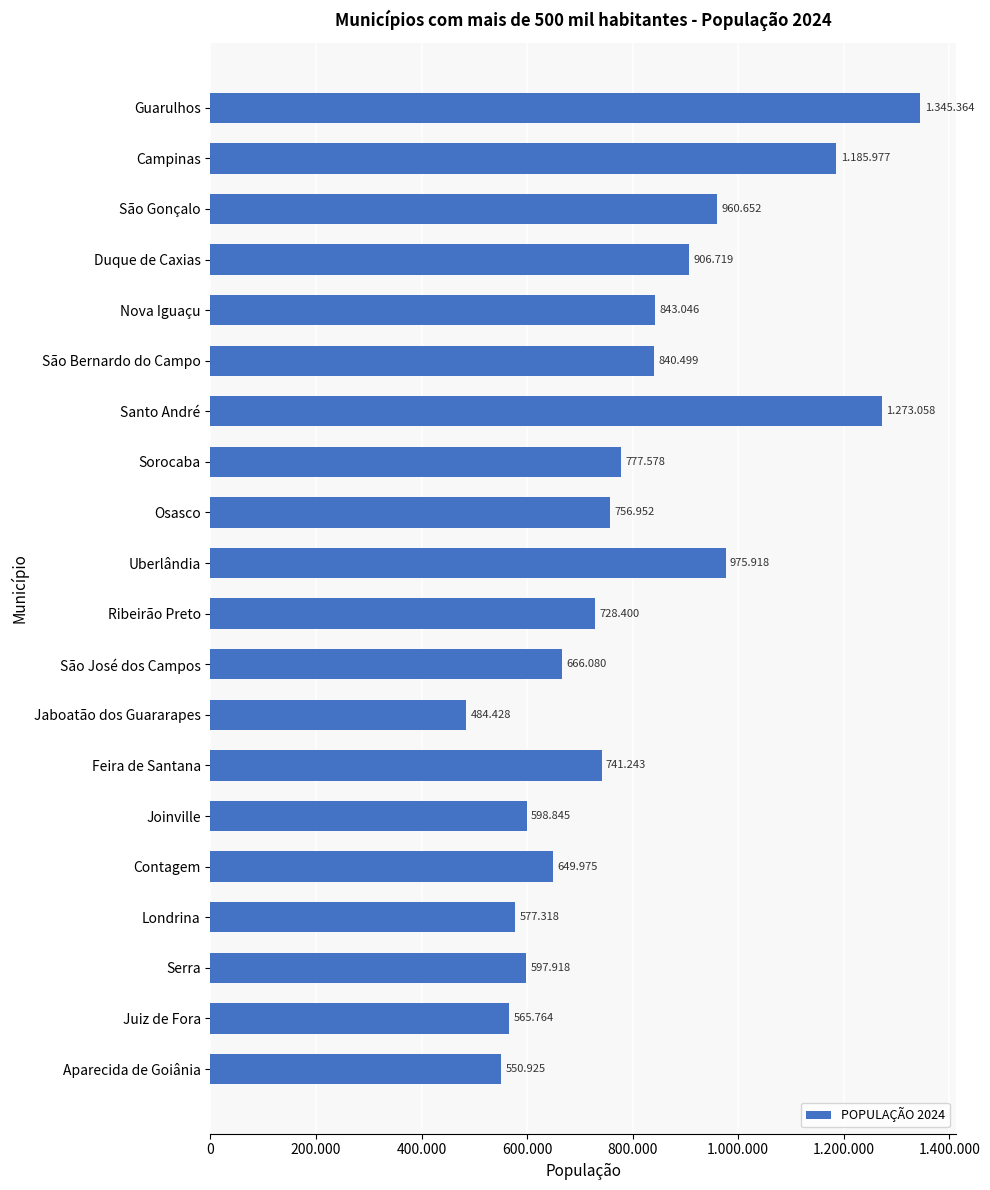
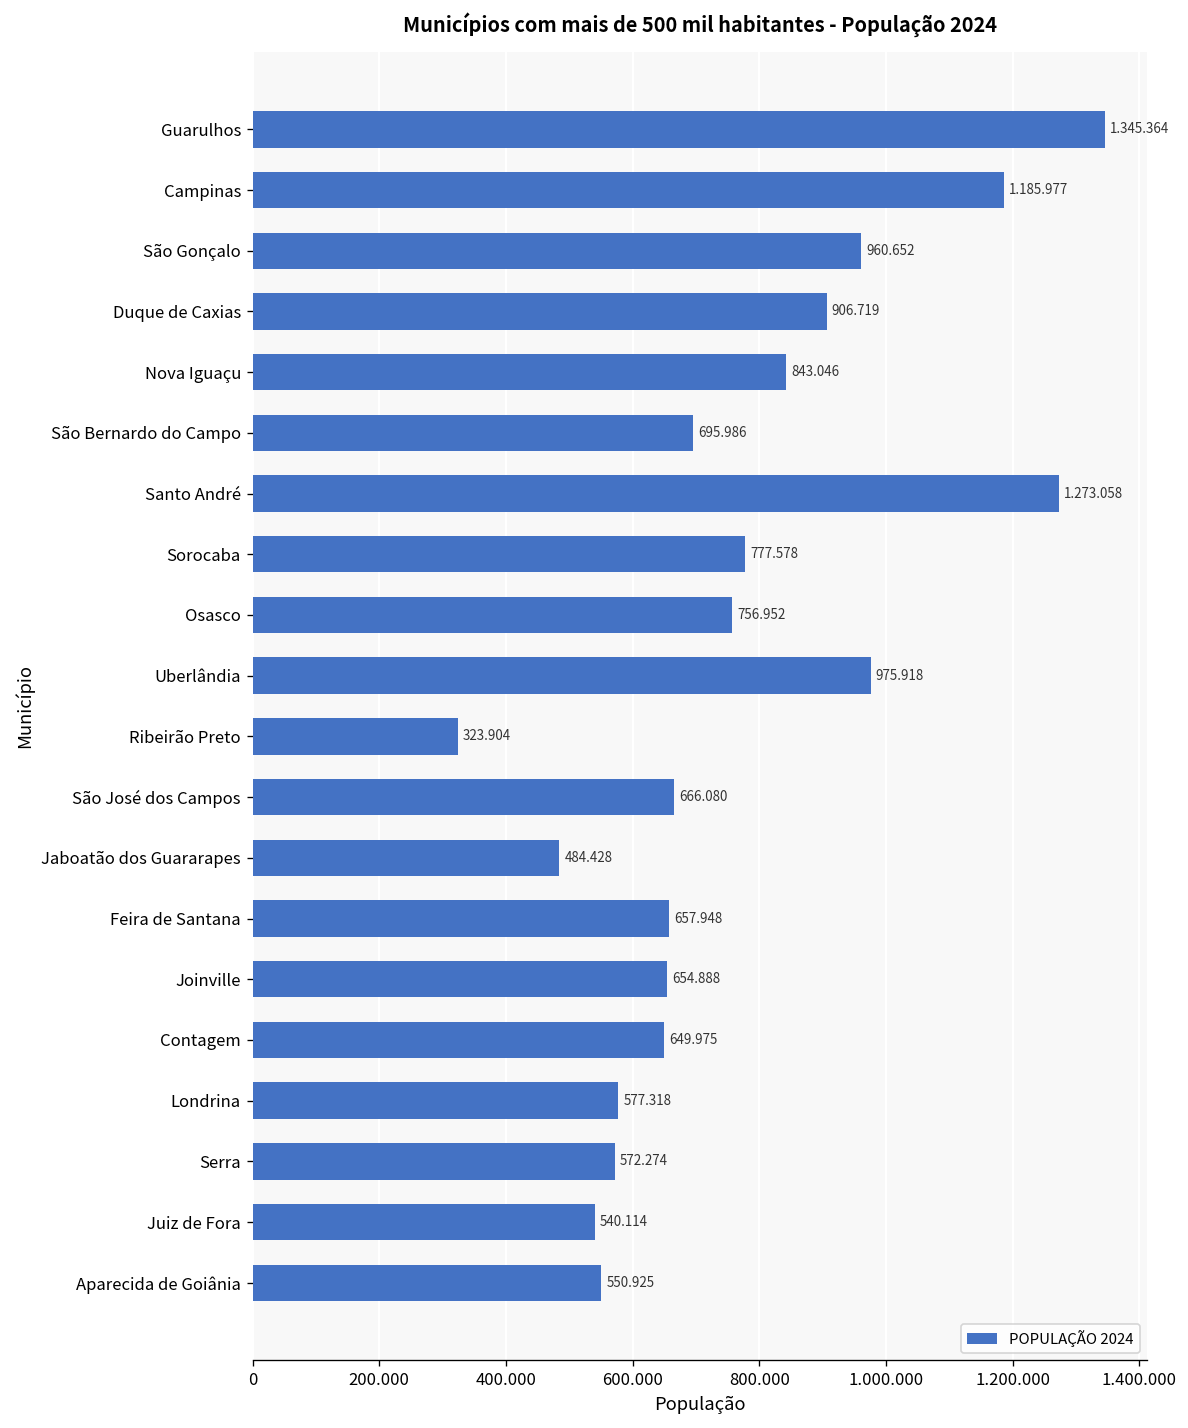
  {
-   "São Bernardo do Campo": 840.499,
-   "Ribeirão Preto": 728.400,
-   "Feira de Santana": 741.243,
-   "Joinville": 598.845,
-   "Serra": 597.918,
-   "Juiz de Fora": 565.764
+   "São Bernardo do Campo": 695.986,
+   "Ribeirão Preto": 323.904,
+   "Feira de Santana": 657.948,
+   "Joinville": 654.888,
+   "Serra": 572.274,
+   "Juiz de Fora": 540.114
  }
